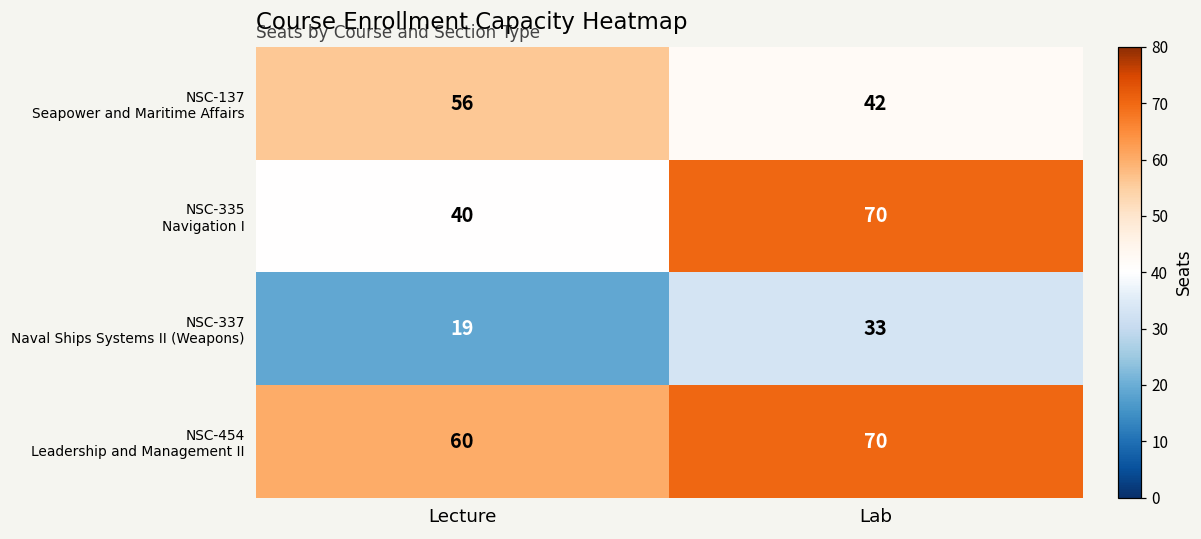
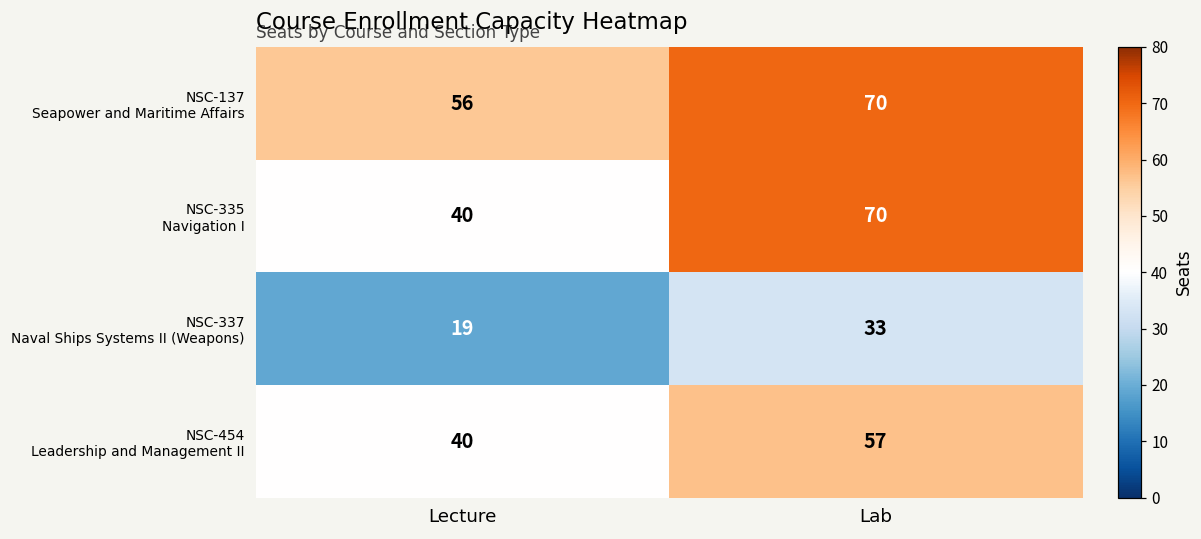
  {
    "NSC-137 Seapower and Maritime Affairs": {
      "Lecture": 56,
-     "Lab": 42
+     "Lab": 70
    },
    "NSC-335 Navigation I": {
      "Lecture": 40,
      "Lab": 70
    },
    "NSC-337 Naval Ships Systems II (Weapons)": {
      "Lecture": 19,
      "Lab": 33
    },
    "NSC-454 Leadership and Management II": {
-     "Lecture": 60,
-     "Lab": 70
+     "Lecture": 40,
+     "Lab": 57
    }
  }
